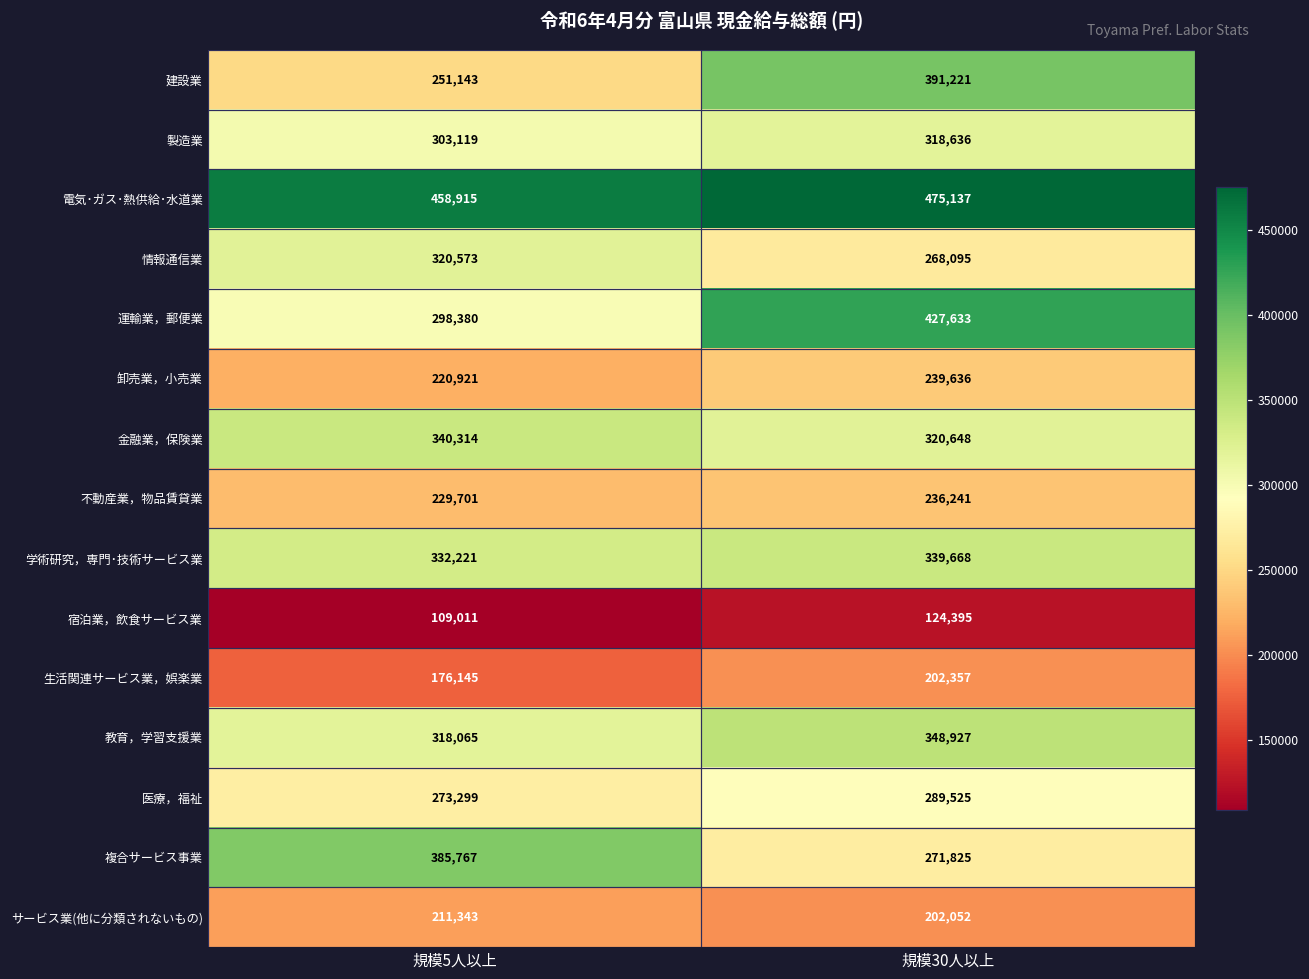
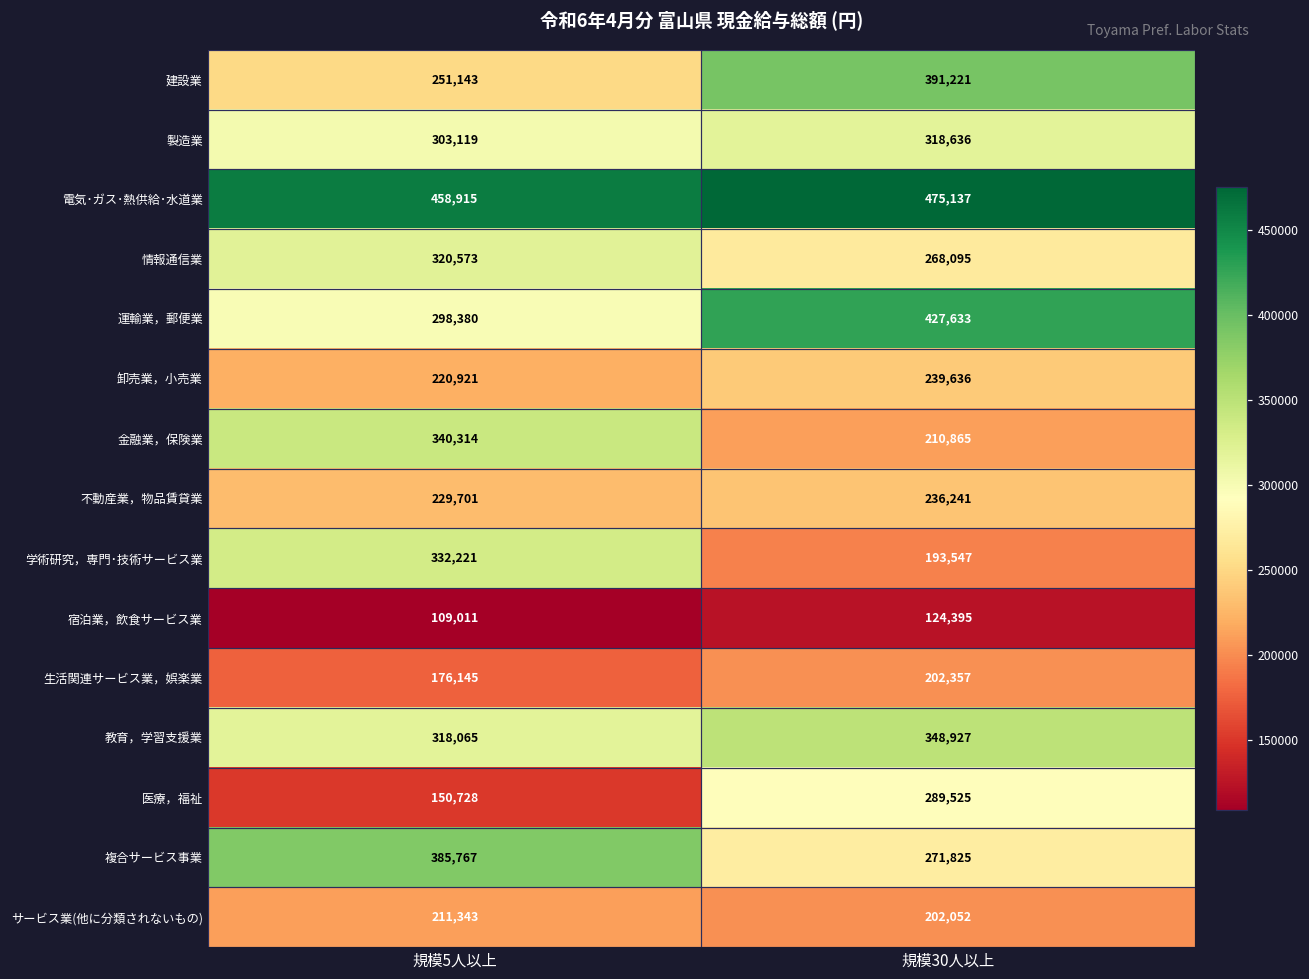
  {
    "建設業": {
      "規模5人以上": "251,143",
      "規模30人以上": "391,221"
    },
    "製造業": {
      "規模5人以上": "303,119",
      "規模30人以上": "318,636"
    },
    "電気･ガス･熱供給･水道業": {
      "規模5人以上": "458,915",
      "規模30人以上": "475,137"
    },
    "情報通信業": {
      "規模5人以上": "320,573",
      "規模30人以上": "268,095"
    },
    "運輸業，郵便業": {
      "規模5人以上": "298,380",
      "規模30人以上": "427,633"
    },
    "卸売業，小売業": {
      "規模5人以上": "220,921",
      "規模30人以上": "239,636"
    },
    "金融業，保険業": {
      "規模5人以上": "340,314",
-     "規模30人以上": "320,648"
+     "規模30人以上": "210,865"
    },
    "不動産業，物品賃貸業": {
      "規模5人以上": "229,701",
      "規模30人以上": "236,241"
    },
    "学術研究，専門･技術サービス業": {
      "規模5人以上": "332,221",
-     "規模30人以上": "339,668"
+     "規模30人以上": "193,547"
    },
    "宿泊業，飲食サービス業": {
      "規模5人以上": "109,011",
      "規模30人以上": "124,395"
    },
    "生活関連サービス業，娯楽業": {
      "規模5人以上": "176,145",
      "規模30人以上": "202,357"
    },
    "教育，学習支援業": {
      "規模5人以上": "318,065",
      "規模30人以上": "348,927"
    },
    "医療，福祉": {
-     "規模5人以上": "273,299",
+     "規模5人以上": "150,728",
      "規模30人以上": "289,525"
    },
    "複合サービス事業": {
      "規模5人以上": "385,767",
      "規模30人以上": "271,825"
    },
    "サービス業(他に分類されないもの)": {
      "規模5人以上": "211,343",
      "規模30人以上": "202,052"
    }
  }
